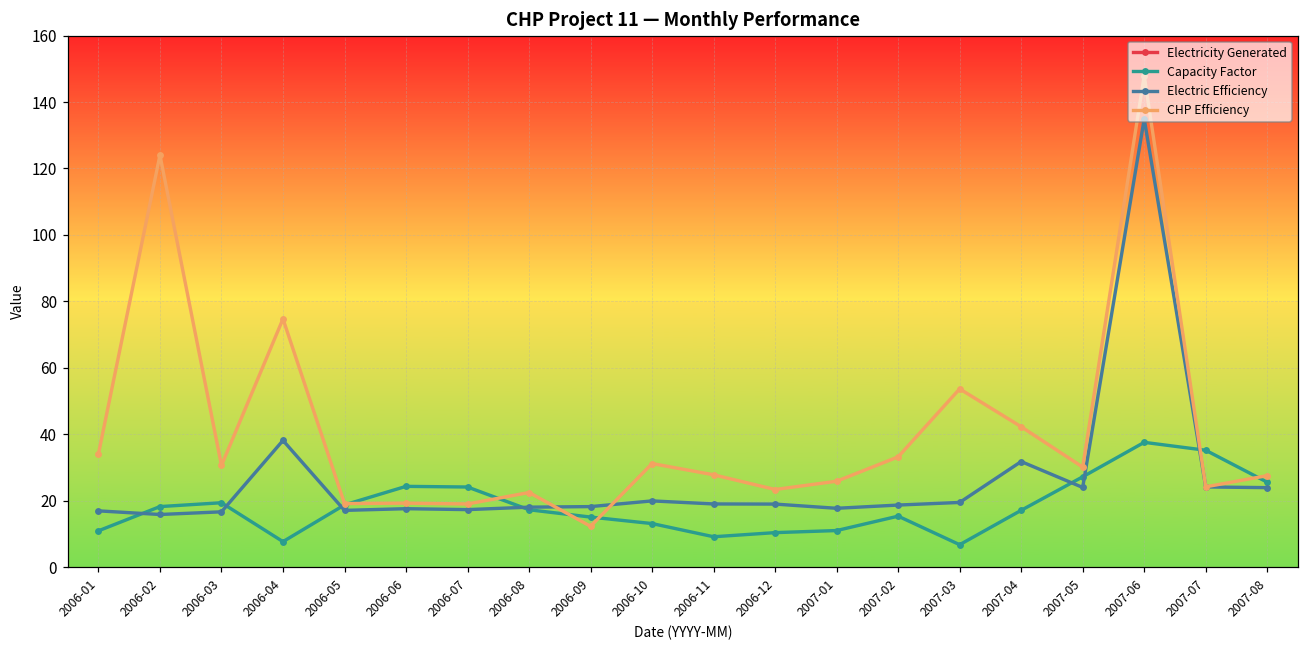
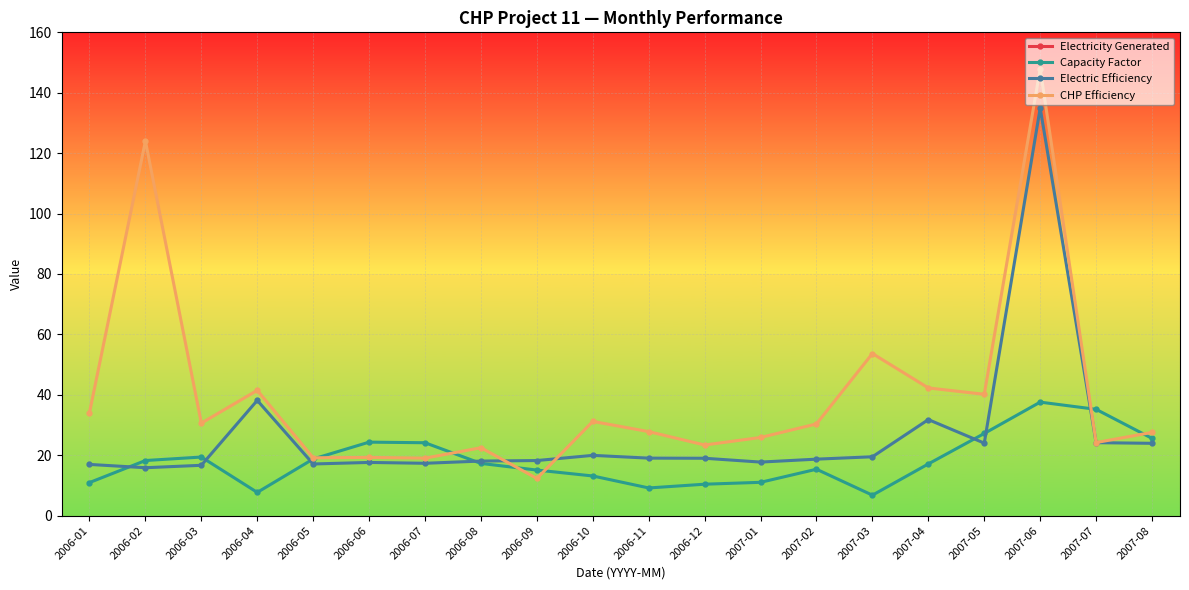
  {
    "CHP Efficiency": {
      "2006-01": 34,
      "2006-02": 124,
      "2006-03": 31,
-     "2006-04": 75,
+     "2006-04": 41,
      "2006-06": 19,
      "2006-07": 19,
      "2006-08": 22,
      "2006-09": 12,
      "2006-10": 31,
      "2006-11": 28,
      "2006-12": 23,
      "2007-01": 26,
-     "2007-02": 33,
+     "2007-02": 30,
      "2007-03": 54,
      "2007-04": 42,
-     "2007-05": 30,
+     "2007-05": 40,
      "2007-08": 28
    }
  }
